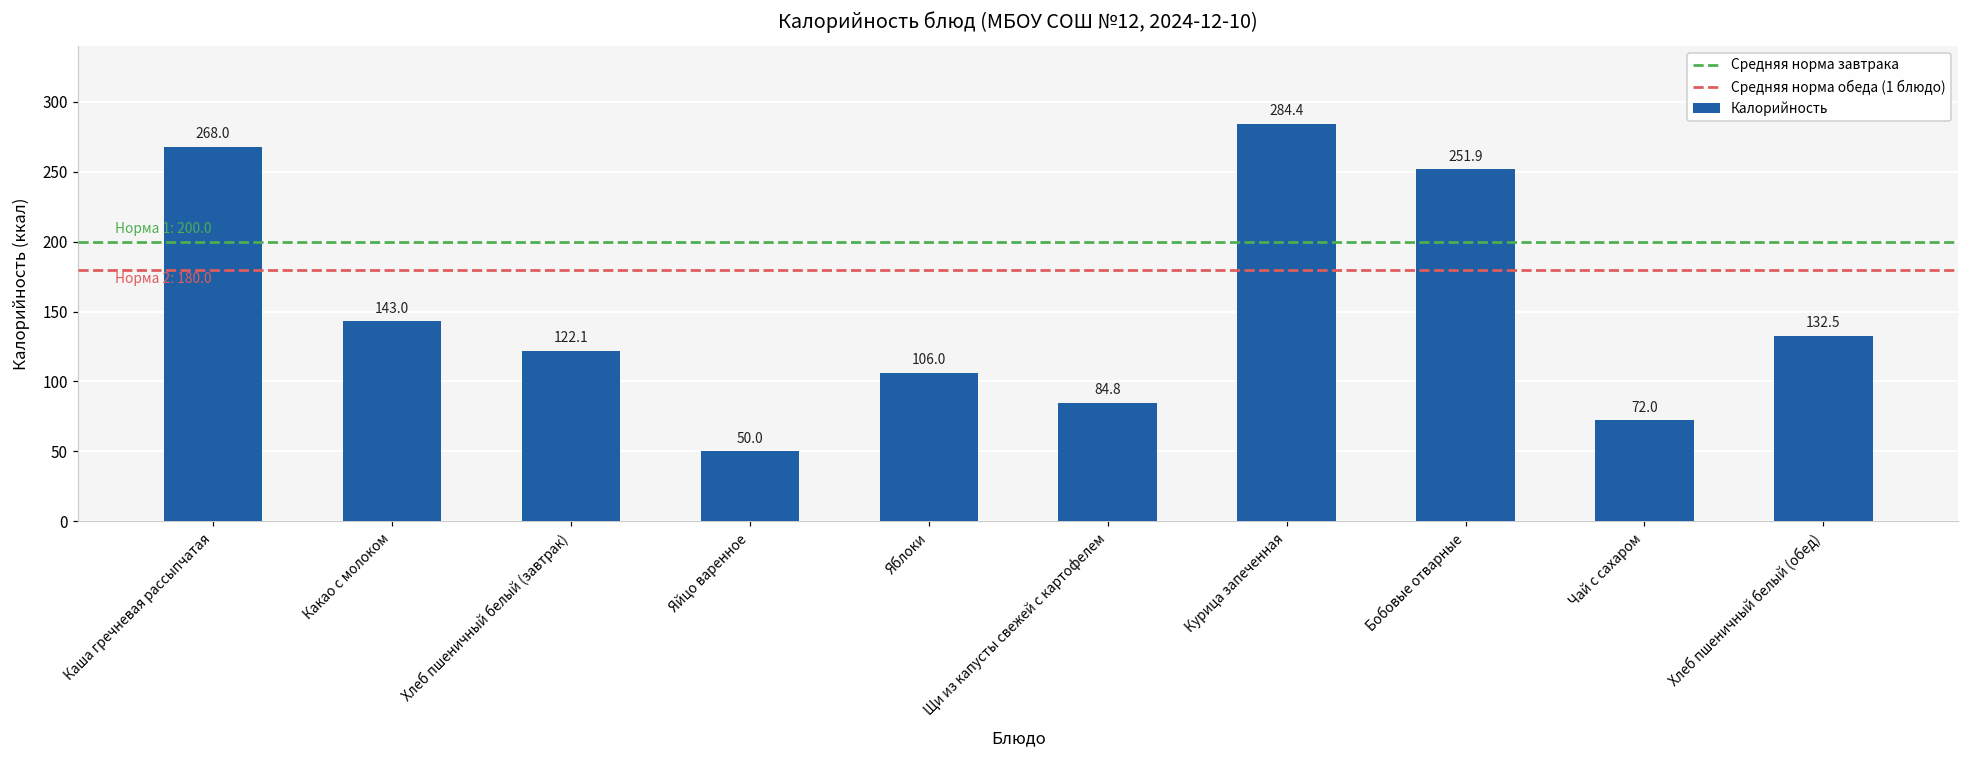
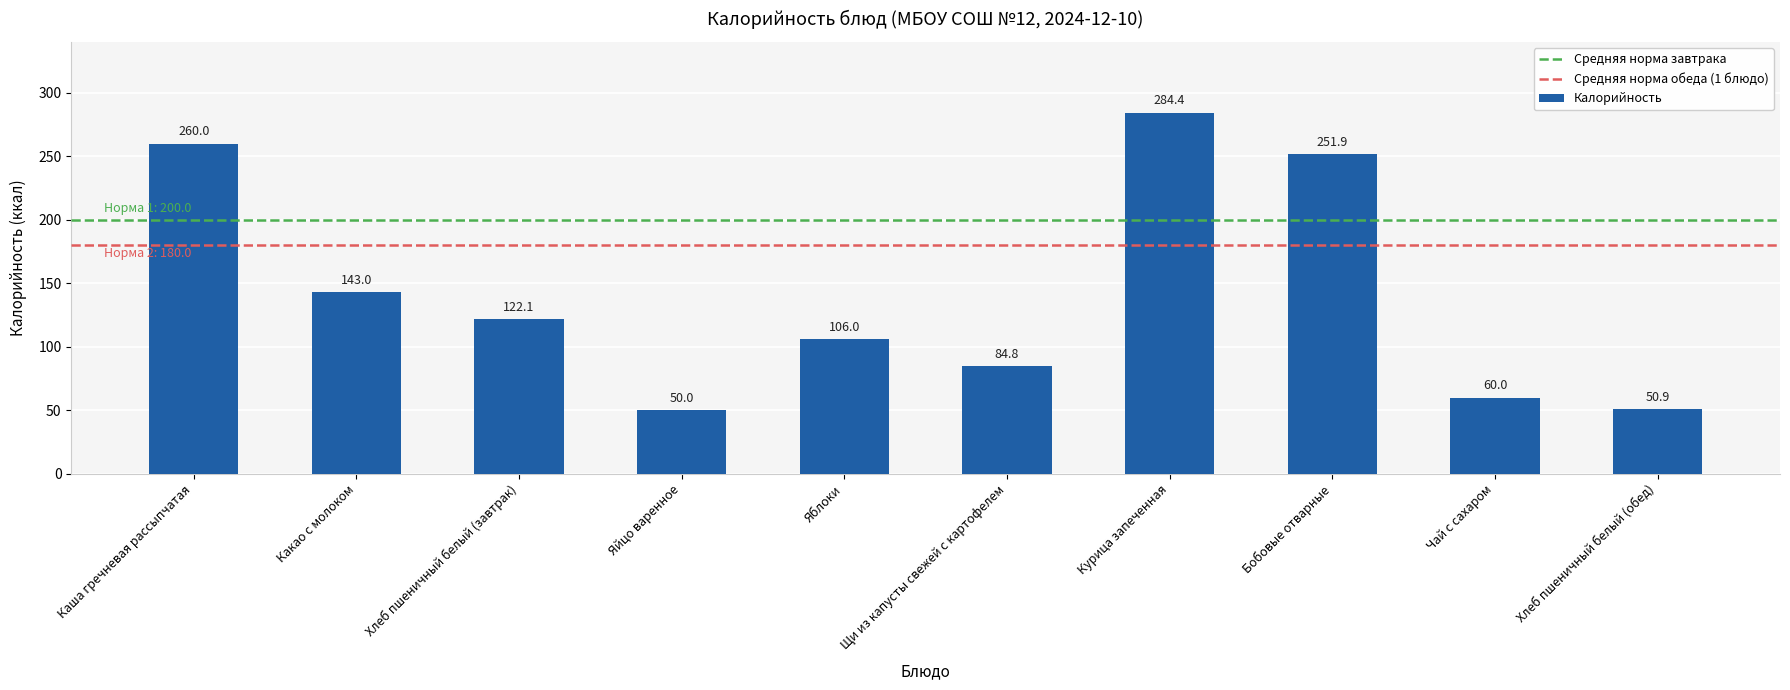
  {
-   "Каша гречневая рассыпчатая": 268.0,
+   "Каша гречневая рассыпчатая": 260.0,
    "Какао с молоком": 143.0,
    "Хлеб пшеничный белый (завтрак)": 122.1,
    "Яйцо варенное": 50.0,
    "Яблоки": 106.0,
    "Щи из капусты свежей с картофелем": 84.8,
    "Курица запеченная": 284.4,
    "Бобовые отварные": 251.9,
-   "Чай с сахаром": 72.0,
-   "Хлеб пшеничный белый (обед)": 132.5
+   "Чай с сахаром": 60.0,
+   "Хлеб пшеничный белый (обед)": 50.9
  }
